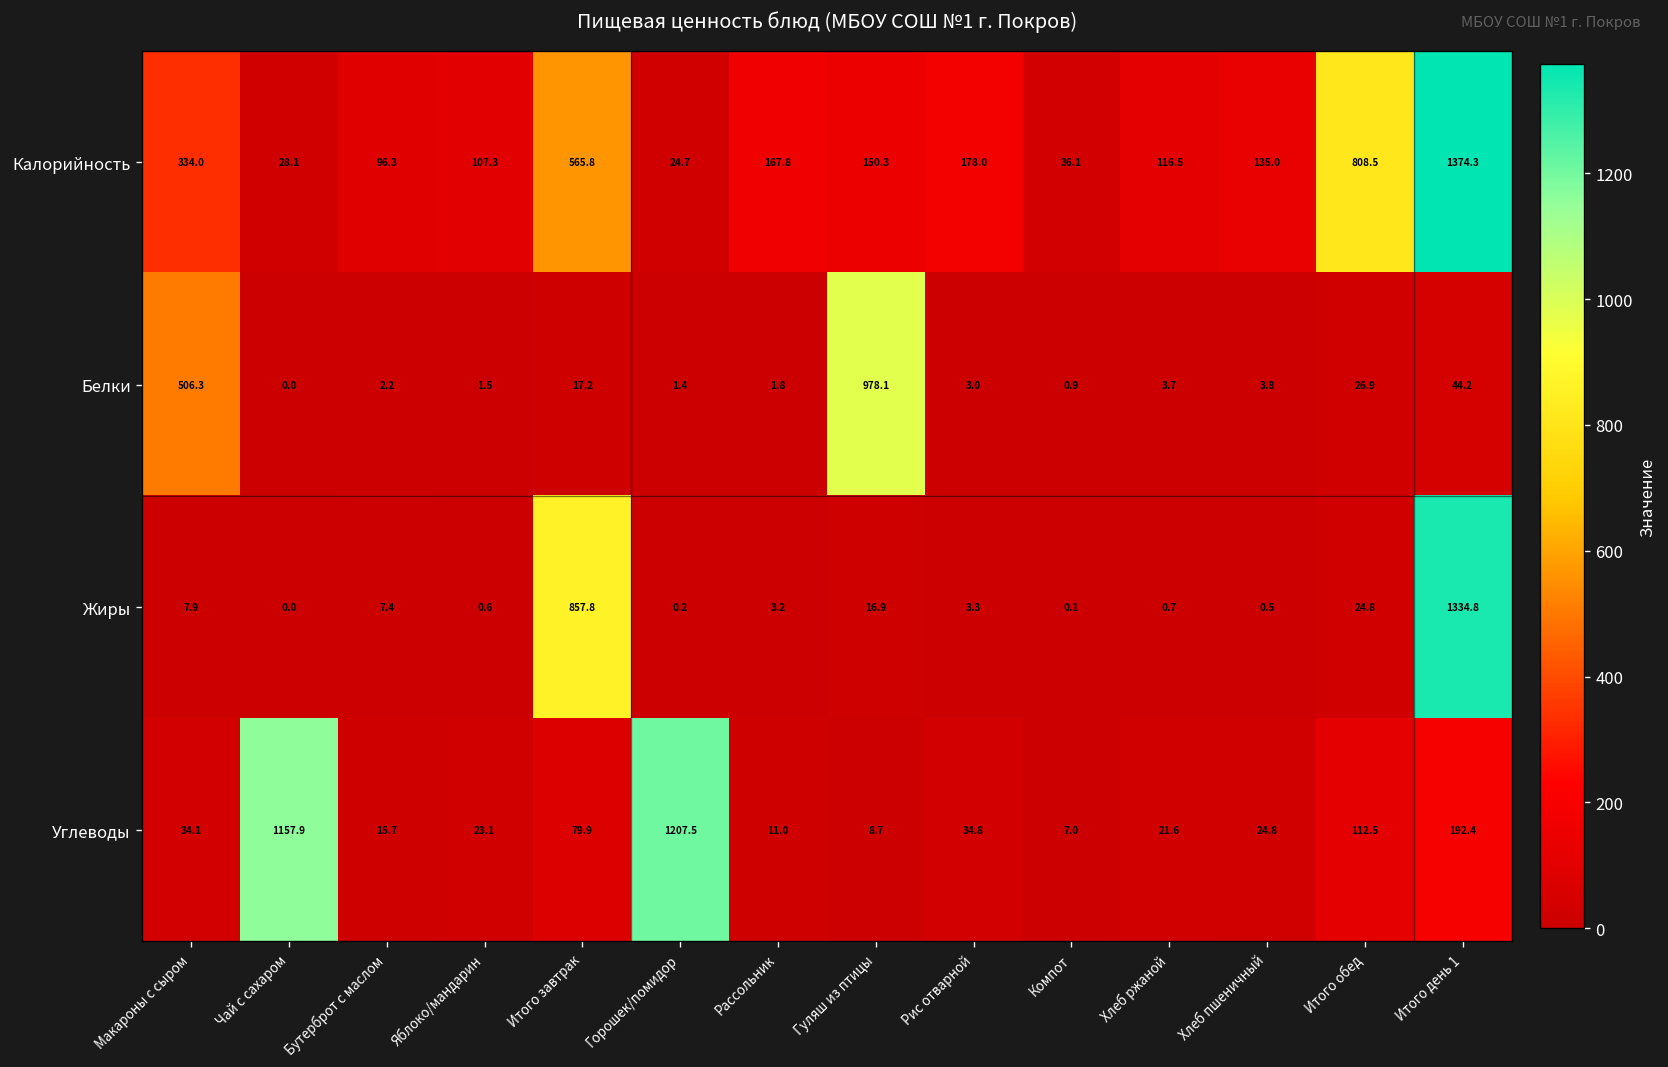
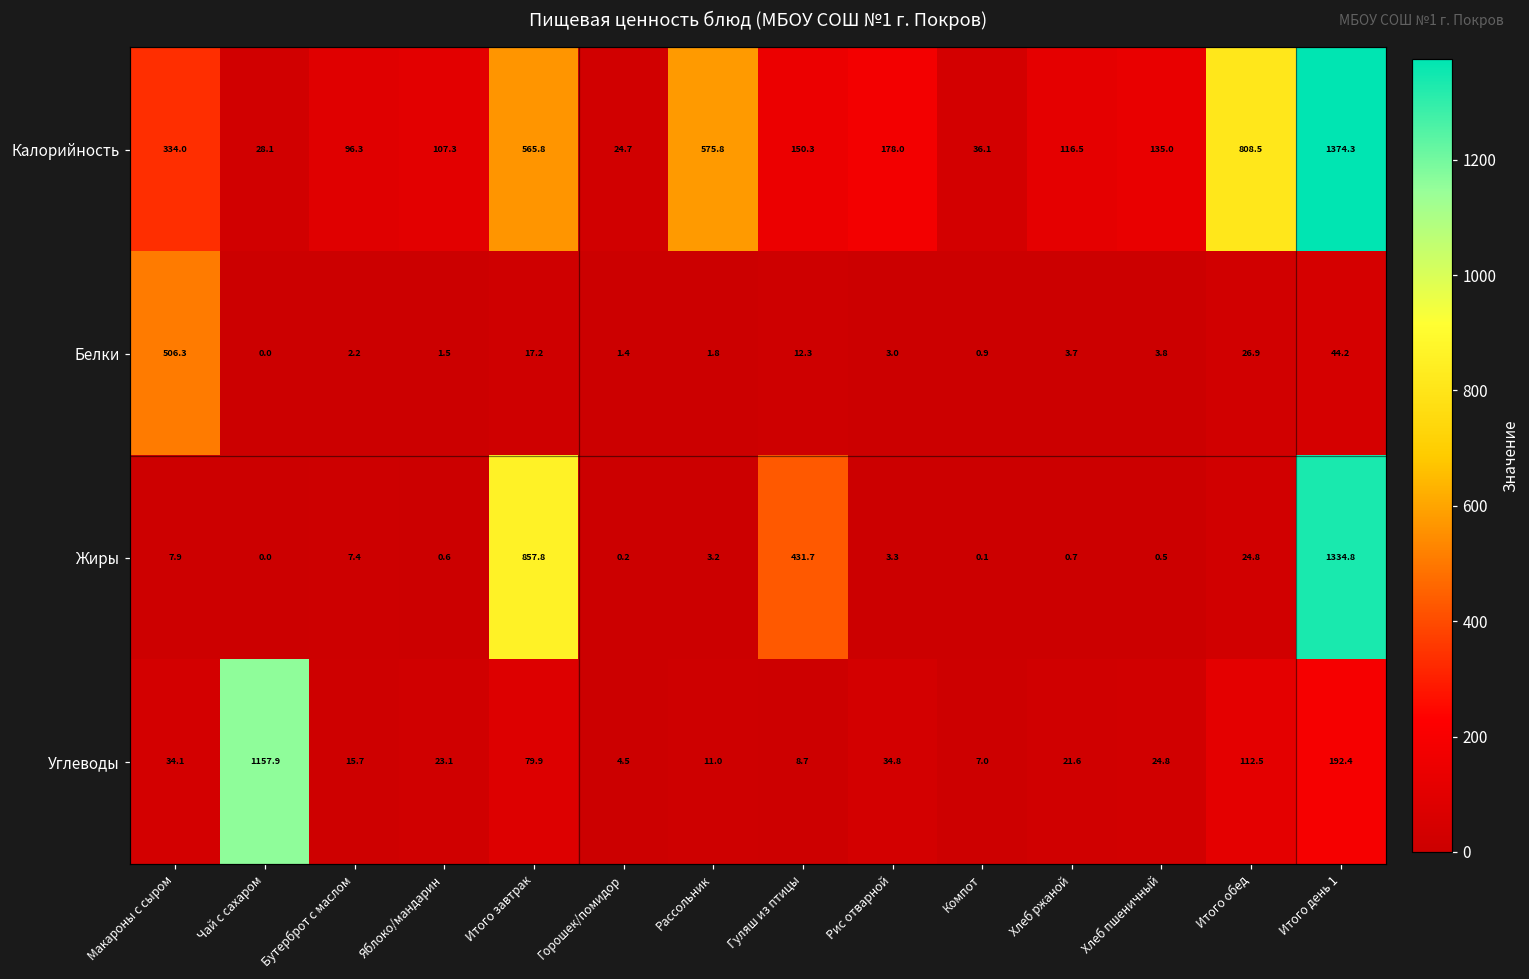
  {
    "Калорийность": {
      "Макароны с сыром": 334.0,
      "Чай с сахаром": 28.1,
      "Бутерброт с маслом": 96.3,
      "Яблоко/мандарин": 107.3,
      "Итого завтрак": 565.8,
      "Горошек/помидор": 24.7,
-     "Рассольник": 167.8,
+     "Рассольник": 575.8,
      "Гуляш из птицы": 150.3,
      "Рис отварной": 178.0,
      "Компот": 36.1,
      "Хлеб ржаной": 116.5,
      "Хлеб пшеничный": 135.0,
      "Итого обед": 808.5,
      "Итого день 1": 1374.3
    },
    "Белки": {
      "Макароны с сыром": 506.3,
      "Чай с сахаром": 0.0,
      "Бутерброт с маслом": 2.2,
      "Яблоко/мандарин": 1.5,
      "Итого завтрак": 17.2,
      "Горошек/помидор": 1.4,
      "Рассольник": 1.8,
-     "Гуляш из птицы": 978.1,
+     "Гуляш из птицы": 12.3,
      "Рис отварной": 3.0,
      "Компот": 0.9,
      "Хлеб ржаной": 3.7,
      "Хлеб пшеничный": 3.8,
      "Итого обед": 26.9,
      "Итого день 1": 44.2
    },
    "Жиры": {
      "Макароны с сыром": 7.9,
      "Чай с сахаром": 0.0,
      "Бутерброт с маслом": 7.4,
      "Яблоко/мандарин": 0.6,
      "Итого завтрак": 857.8,
      "Горошек/помидор": 0.2,
      "Рассольник": 3.2,
-     "Гуляш из птицы": 16.9,
+     "Гуляш из птицы": 431.7,
      "Рис отварной": 3.3,
      "Компот": 0.1,
      "Хлеб ржаной": 0.7,
      "Хлеб пшеничный": 0.5,
      "Итого обед": 24.8,
      "Итого день 1": 1334.8
    },
    "Углеводы": {
      "Макароны с сыром": 34.1,
      "Чай с сахаром": 1157.9,
      "Бутерброт с маслом": 15.7,
      "Яблоко/мандарин": 23.1,
      "Итого завтрак": 79.9,
-     "Горошек/помидор": 1207.5,
+     "Горошек/помидор": 4.5,
      "Рассольник": 11.0,
      "Гуляш из птицы": 8.7,
      "Рис отварной": 34.8,
      "Компот": 7.0,
      "Хлеб ржаной": 21.6,
      "Хлеб пшеничный": 24.8,
      "Итого обед": 112.5,
      "Итого день 1": 192.4
    }
  }
